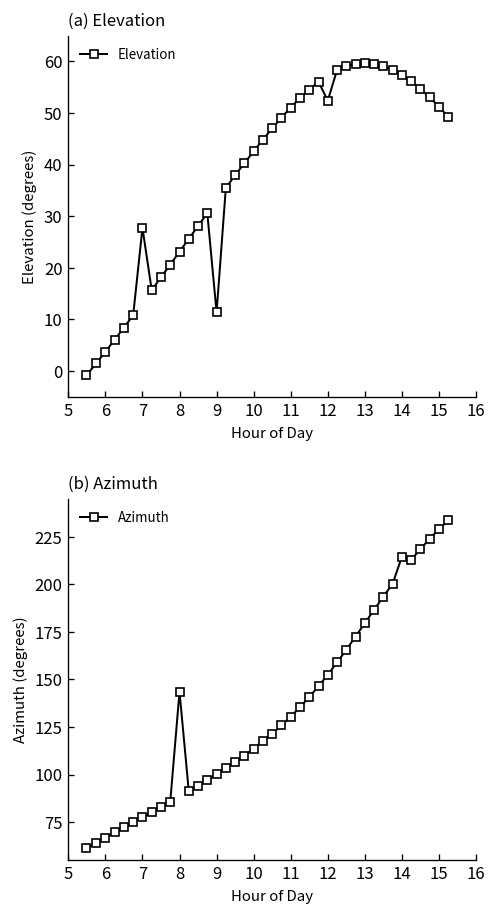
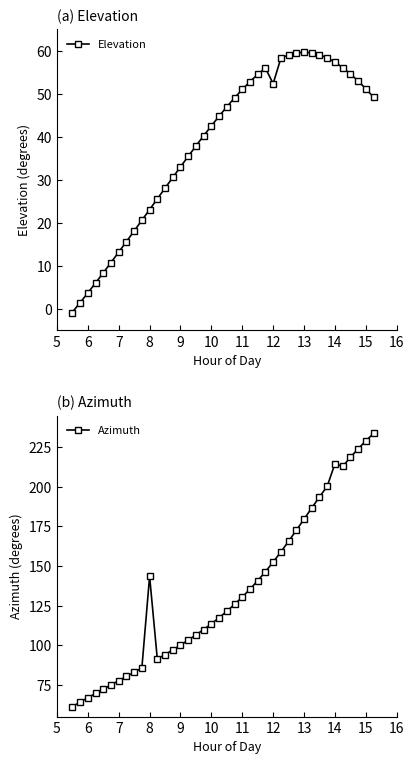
  {
    "(a) Elevation": {
      "6": 4,
-     "7": 28,
+     "7": 13,
      "8": 23,
-     "9": 11,
+     "9": 33,
      "10": 43,
      "11": 51,
      "12": 52,
      "13": 60,
      "14": 57,
      "15": 51
    },
    "(b) Azimuth": {
      "6": 67,
      "7": 78,
      "8": 144,
      "9": 100,
      "10": 114,
      "11": 130,
      "12": 153,
      "13": 180,
      "14": 215,
      "15": 229
    }
  }
